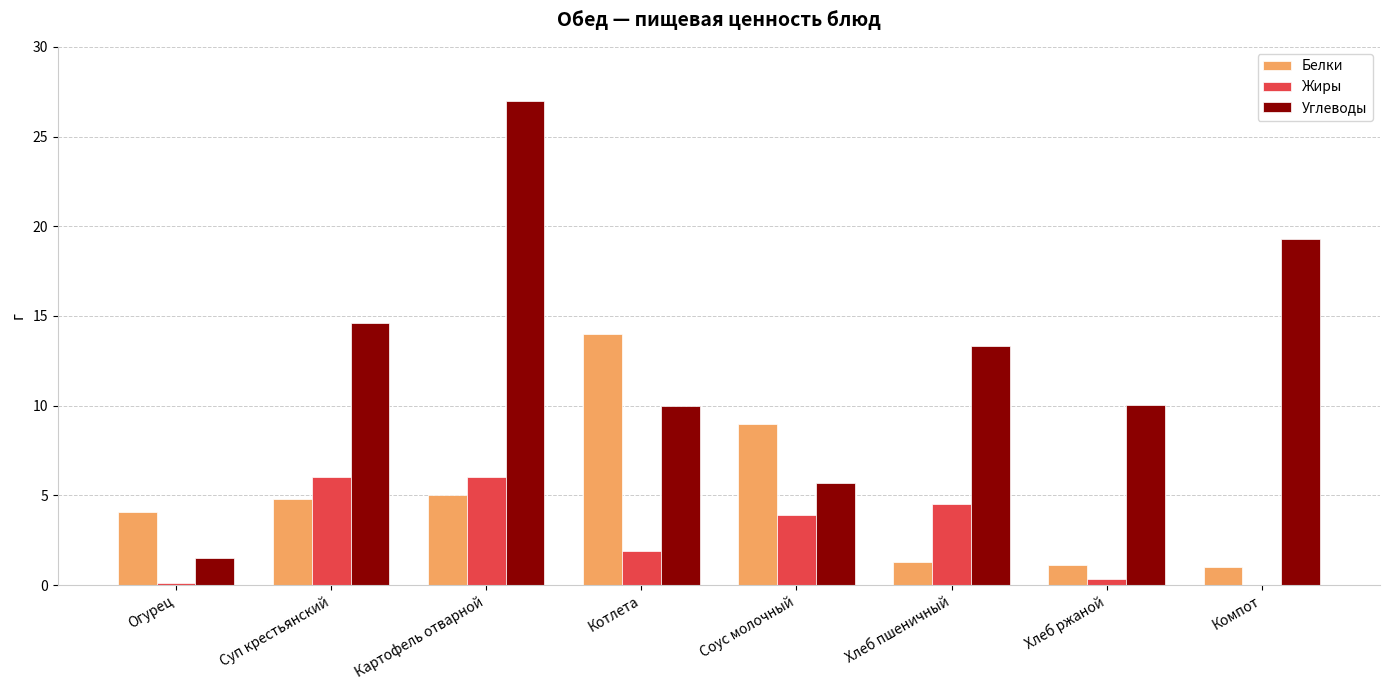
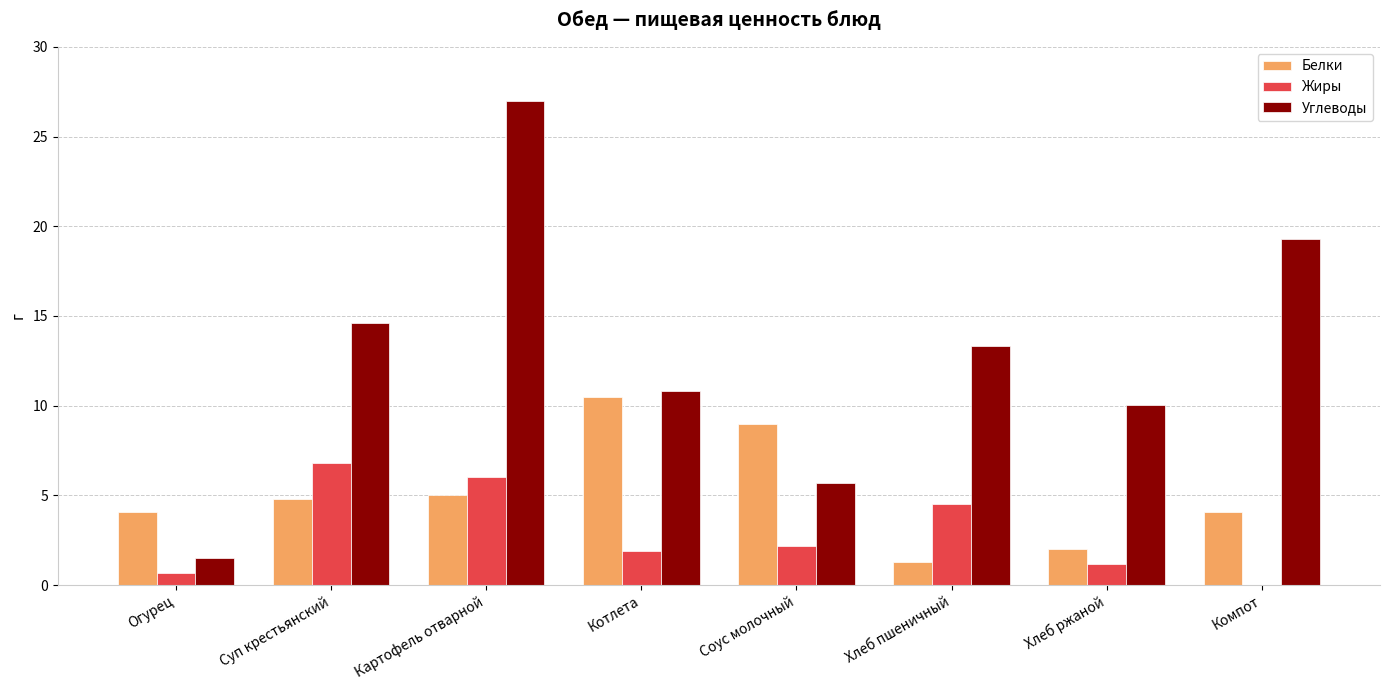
  {
    "Белки": {
      "Огурец": 4.1,
      "Суп крестьянский": 4.8,
      "Картофель отварной": 5.0,
-     "Котлета": 14.0,
+     "Котлета": 10.5,
      "Соус молочный": 9.0,
      "Хлеб пшеничный": 1.3,
-     "Хлеб ржаной": 1.1,
-     "Компот": 1.0
+     "Хлеб ржаной": 2.0,
+     "Компот": 4.1
    },
    "Жиры": {
-     "Огурец": 0.1,
-     "Суп крестьянский": 6.0,
+     "Огурец": 0.7,
+     "Суп крестьянский": 6.8,
      "Картофель отварной": 6.0,
      "Котлета": 1.9,
-     "Соус молочный": 3.9,
+     "Соус молочный": 2.2,
      "Хлеб пшеничный": 4.5,
-     "Хлеб ржаной": 0.4,
+     "Хлеб ржаной": 1.2,
      "Компот": 0.0
    },
    "Углеводы": {
      "Огурец": 1.5,
      "Суп крестьянский": 14.6,
      "Картофель отварной": 27.0,
-     "Котлета": 10.0,
+     "Котлета": 10.8,
      "Соус молочный": 5.7,
      "Хлеб пшеничный": 13.3,
      "Хлеб ржаной": 10.0,
      "Компот": 19.3
    }
  }
